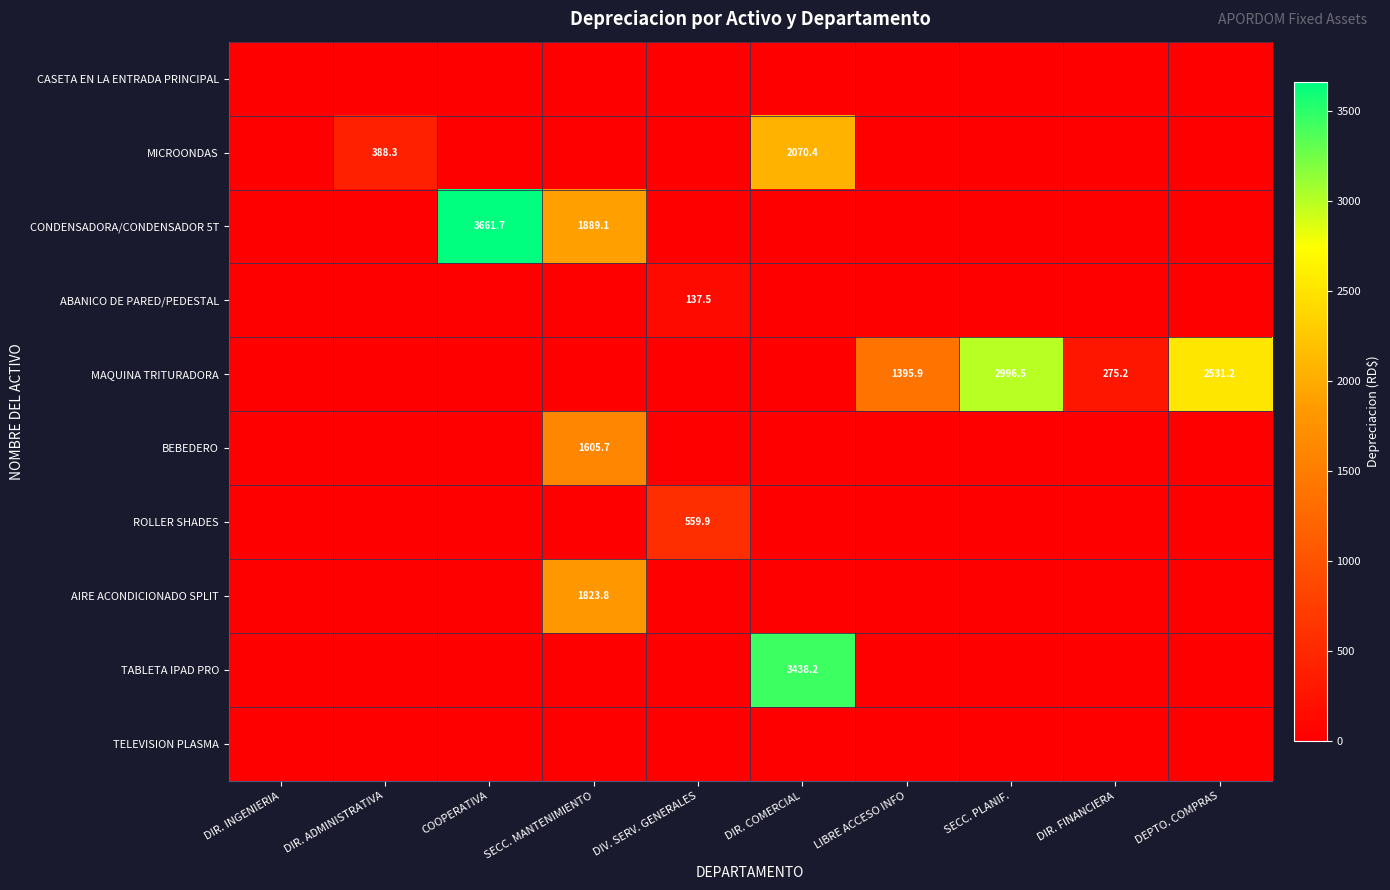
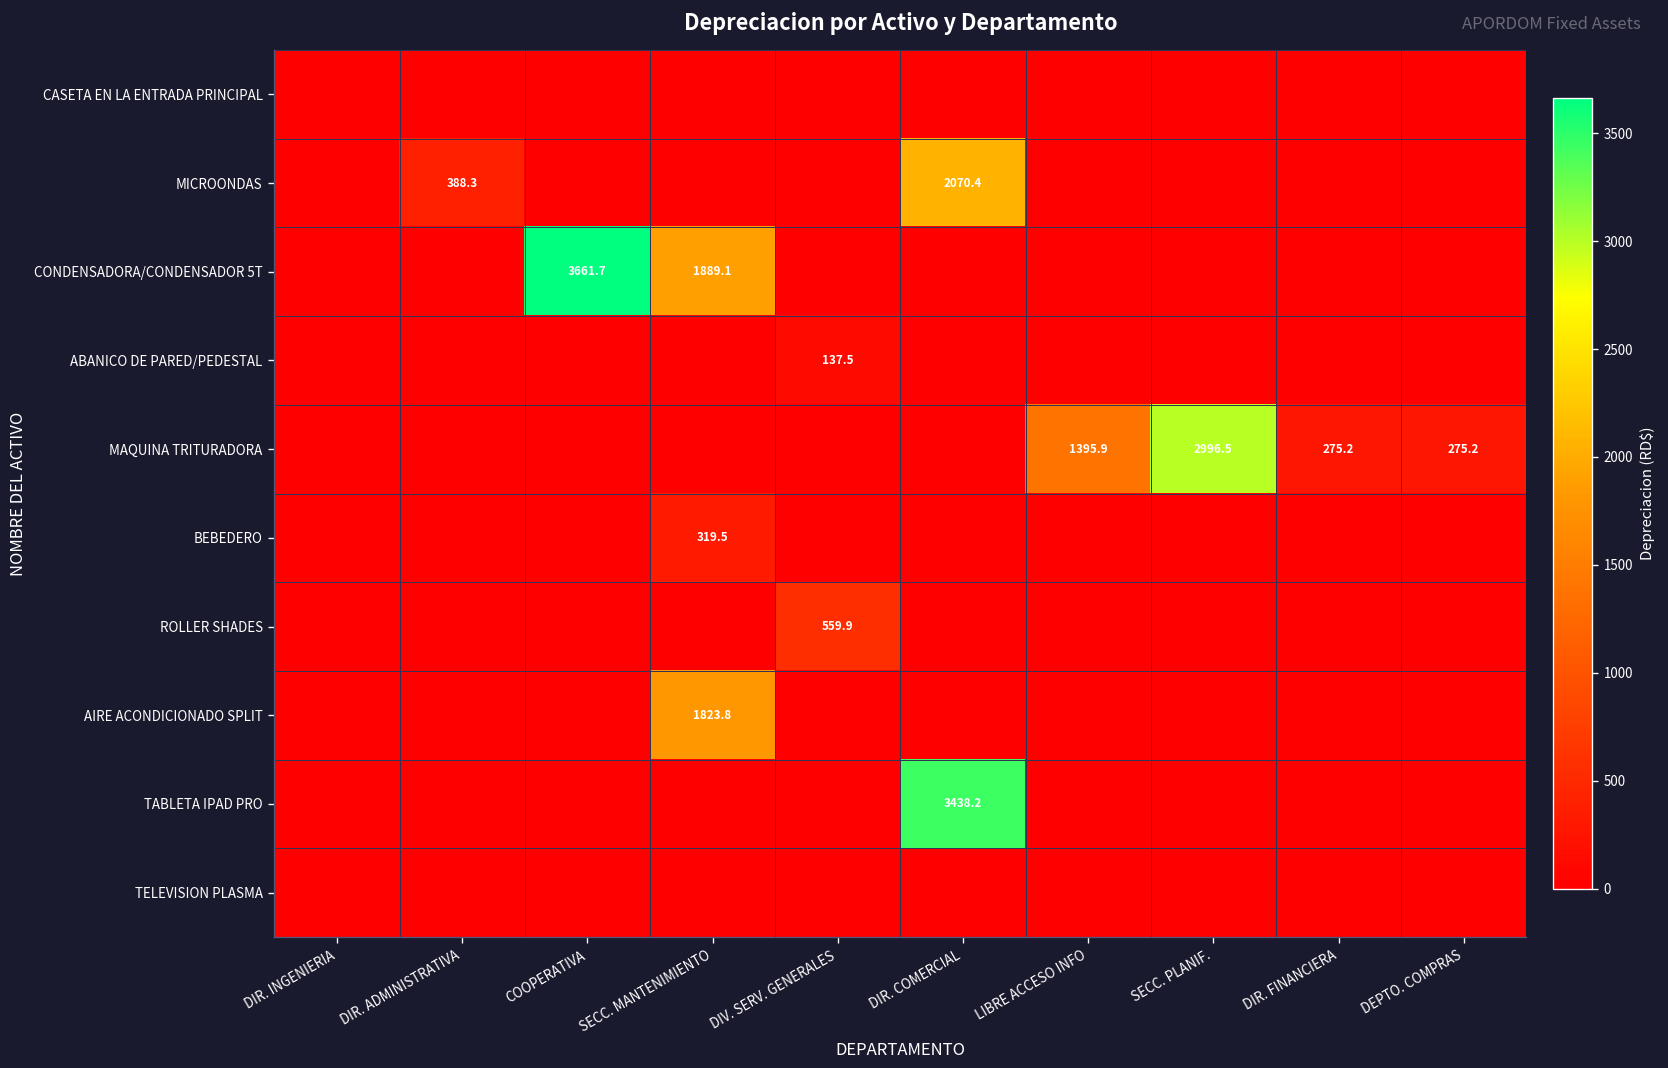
  {
    "MICROONDAS": {
      "DIR. ADMINISTRATIVA": 388.3,
      "DIR. COMERCIAL": 2070.4
    },
    "CONDENSADORA/CONDENSADOR 5T": {
      "COOPERATIVA": 3661.7,
      "SECC. MANTENIMIENTO": 1889.1
    },
    "ABANICO DE PARED/PEDESTAL": {
      "DIV. SERV. GENERALES": 137.5
    },
    "MAQUINA TRITURADORA": {
      "LIBRE ACCESO INFO": 1395.9,
      "SECC. PLANIF.": 2996.5,
      "DIR. FINANCIERA": 275.2,
-     "DEPTO. COMPRAS": 2531.2
+     "DEPTO. COMPRAS": 275.2
    },
    "BEBEDERO": {
-     "SECC. MANTENIMIENTO": 1605.7
+     "SECC. MANTENIMIENTO": 319.5
    },
    "ROLLER SHADES": {
      "DIV. SERV. GENERALES": 559.9
    },
    "AIRE ACONDICIONADO SPLIT": {
      "SECC. MANTENIMIENTO": 1823.8
    },
    "TABLETA IPAD PRO": {
      "DIR. COMERCIAL": 3438.2
    }
  }
